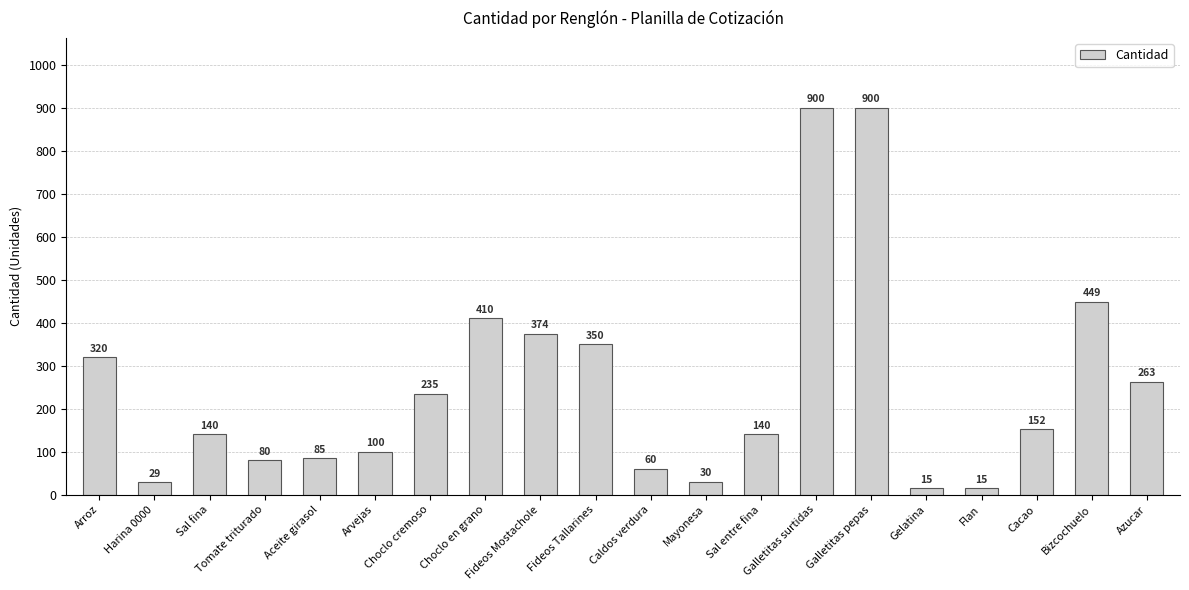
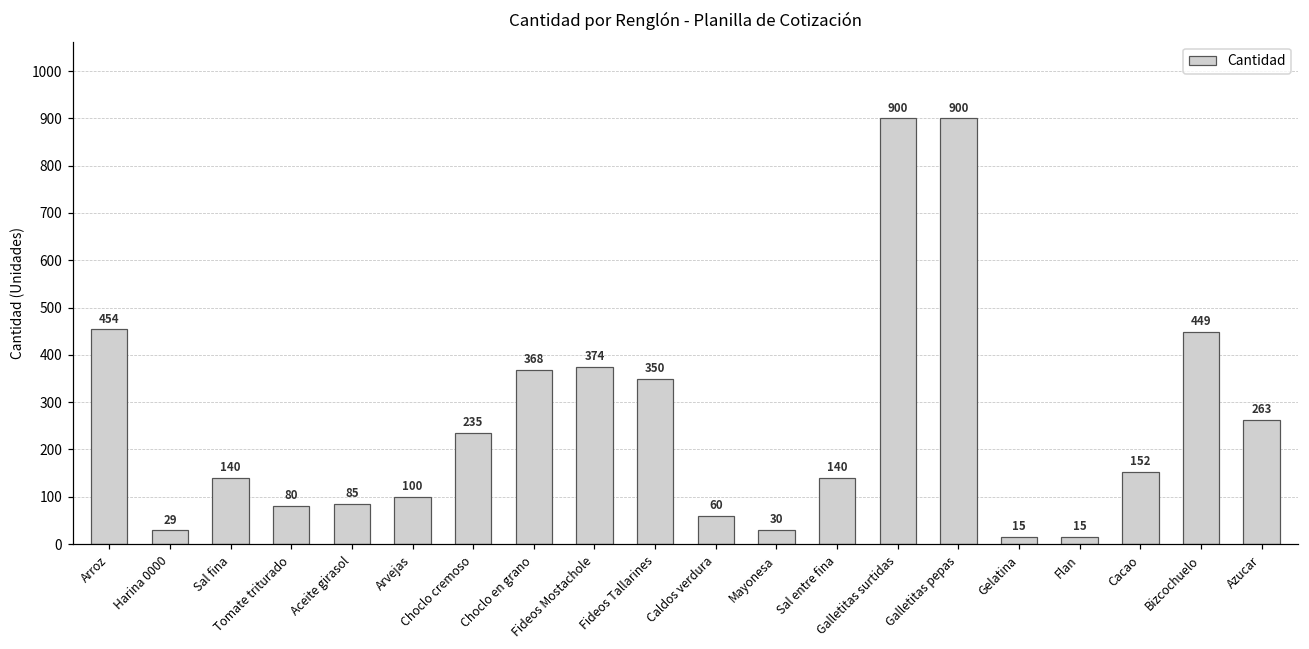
  {
-   "Arroz": 320,
+   "Arroz": 454,
    "Harina 0000": 29,
    "Sal fina": 140,
    "Tomate triturado": 80,
    "Aceite girasol": 85,
    "Arvejas": 100,
    "Choclo cremoso": 235,
-   "Choclo en grano": 410,
+   "Choclo en grano": 368,
    "Fideos Mostachole": 374,
    "Fideos Tallarines": 350,
    "Caldos verdura": 60,
    "Mayonesa": 30,
    "Sal entre fina": 140,
    "Galletitas surtidas": 900,
    "Galletitas pepas": 900,
    "Gelatina": 15,
    "Flan": 15,
    "Cacao": 152,
    "Bizcochuelo": 449,
    "Azucar": 263
  }
